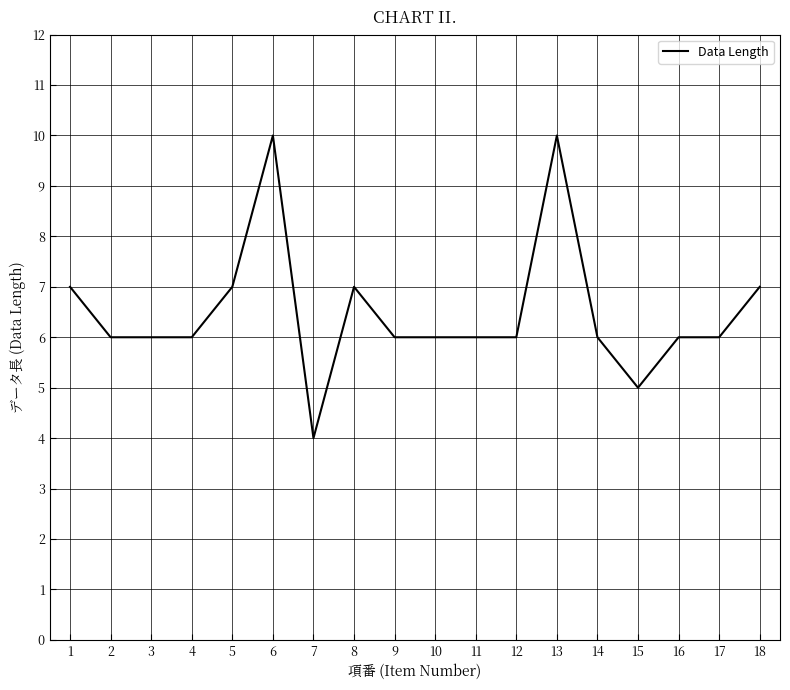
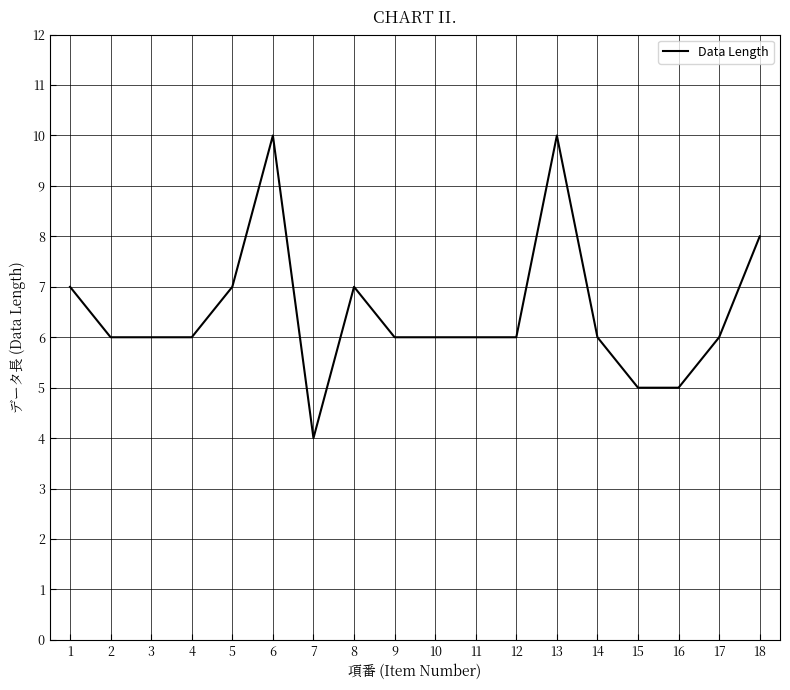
  {
    "1": 7,
    "2": 6,
    "3": 6,
    "4": 6,
    "5": 7,
    "6": 10,
    "7": 4,
    "8": 7,
    "9": 6,
    "10": 6,
    "11": 6,
    "12": 6,
    "13": 10,
    "14": 6,
    "15": 5,
-   "16": 6,
+   "16": 5,
    "17": 6,
-   "18": 7
+   "18": 8
  }
